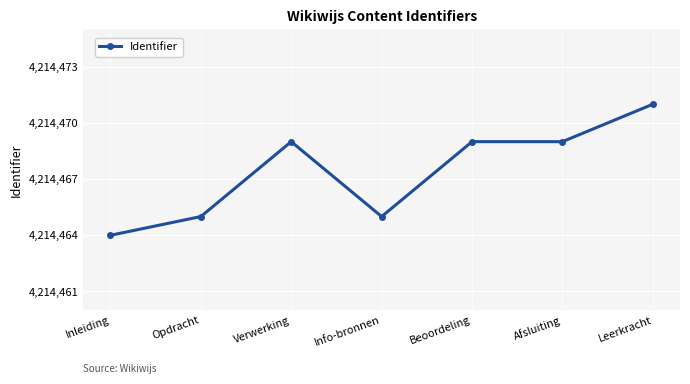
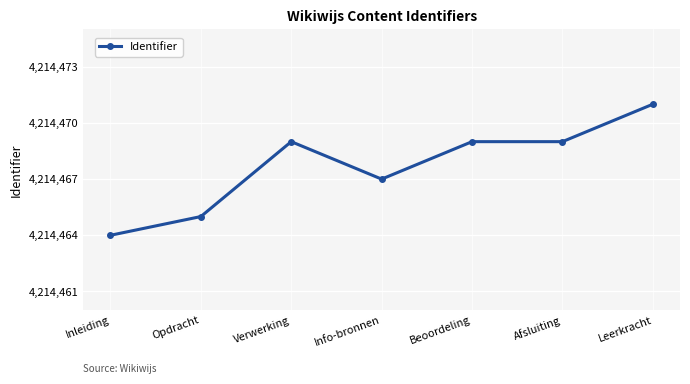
  {
    "Inleiding": "4,214,464",
    "Opdracht": "4,214,465",
    "Verwerking": "4,214,469",
-   "Info-bronnen": "4,214,465",
+   "Info-bronnen": "4,214,467",
    "Beoordeling": "4,214,469",
    "Afsluiting": "4,214,469",
    "Leerkracht": "4,214,471"
  }
